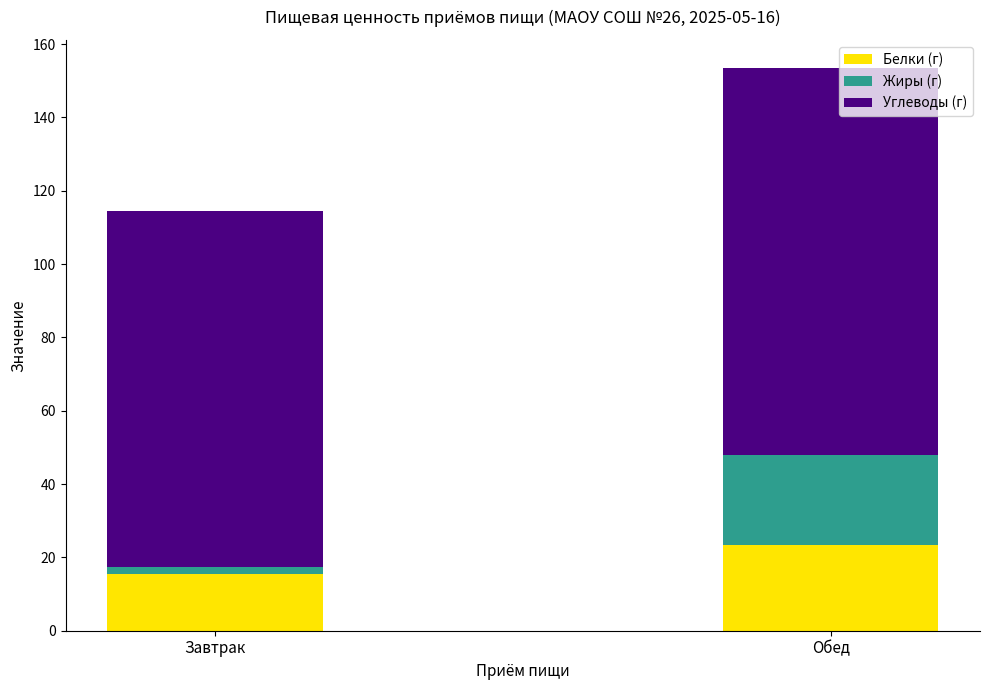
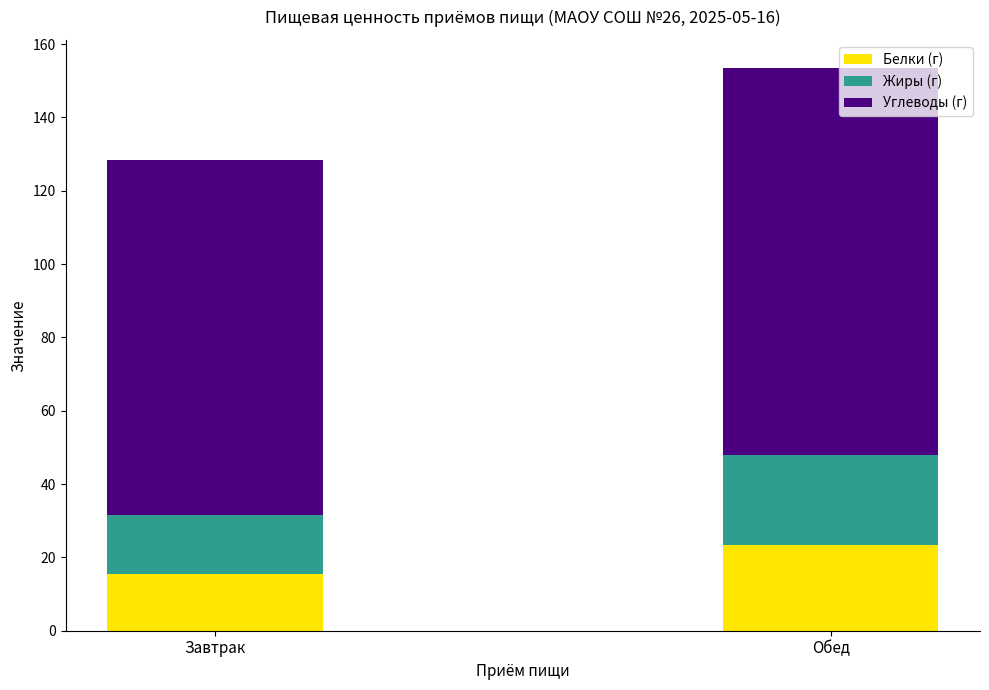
  {
    "Белки (г)": {
      "Завтрак": 16,
      "Обед": 23
    },
    "Жиры (г)": {
-     "Завтрак": 2,
+     "Завтрак": 16,
      "Обед": 25
    },
    "Углеводы (г)": {
      "Завтрак": 97,
      "Обед": 106
    }
  }
